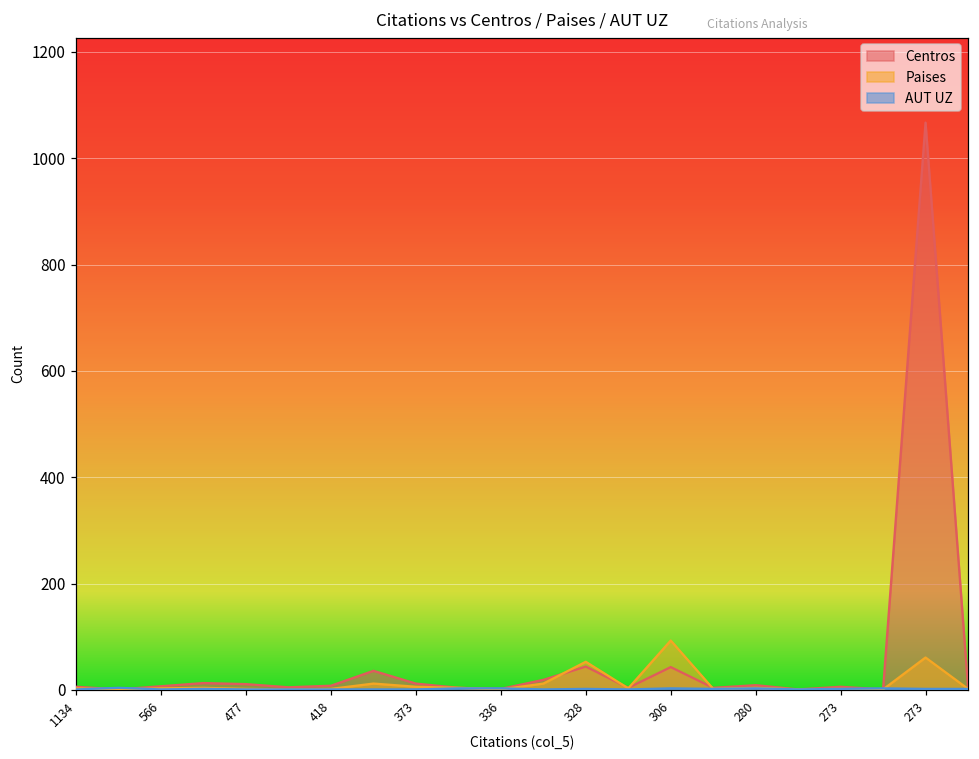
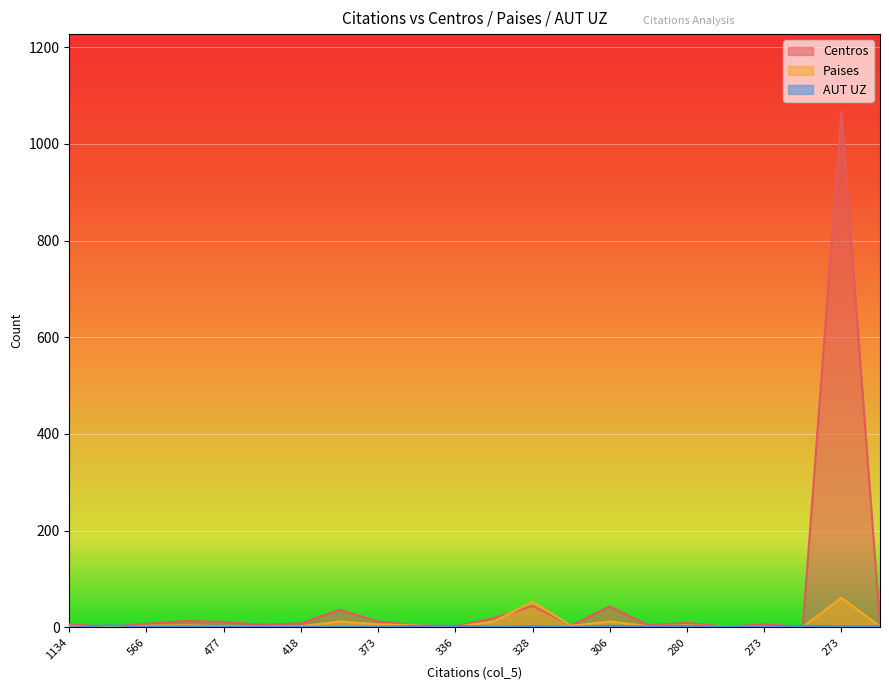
  {
    "Centros": {
      "477": 10,
      "418": 10,
      "373": 10,
      "328": 40,
      "306": 40
    },
    "Paises": {
      "328": 50,
-     "306": 90
+     "306": 10
    },
    "AUT UZ": {
      "328": 0,
      "306": 0
    }
  }
